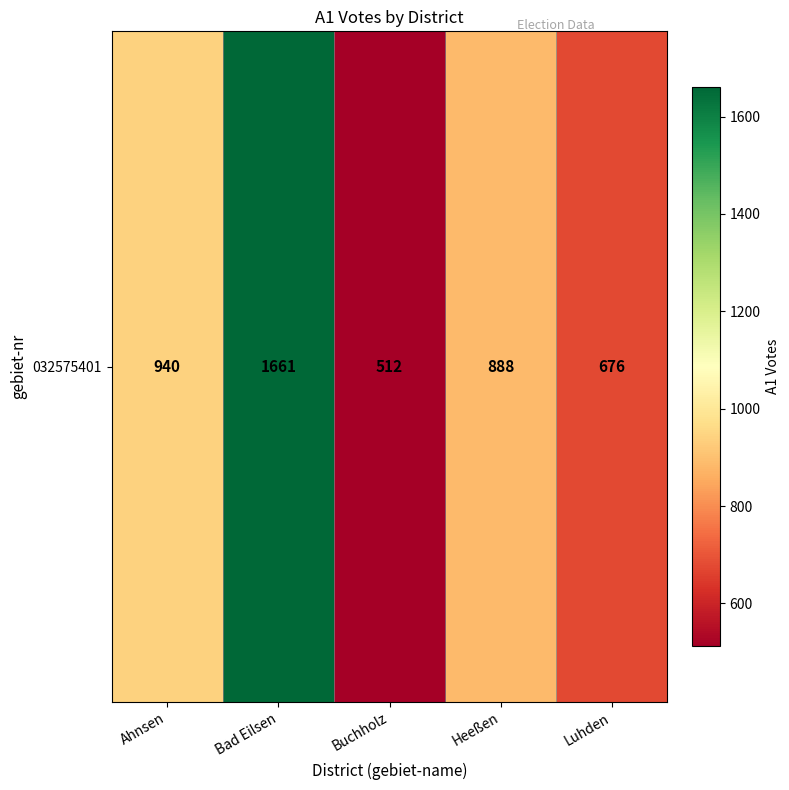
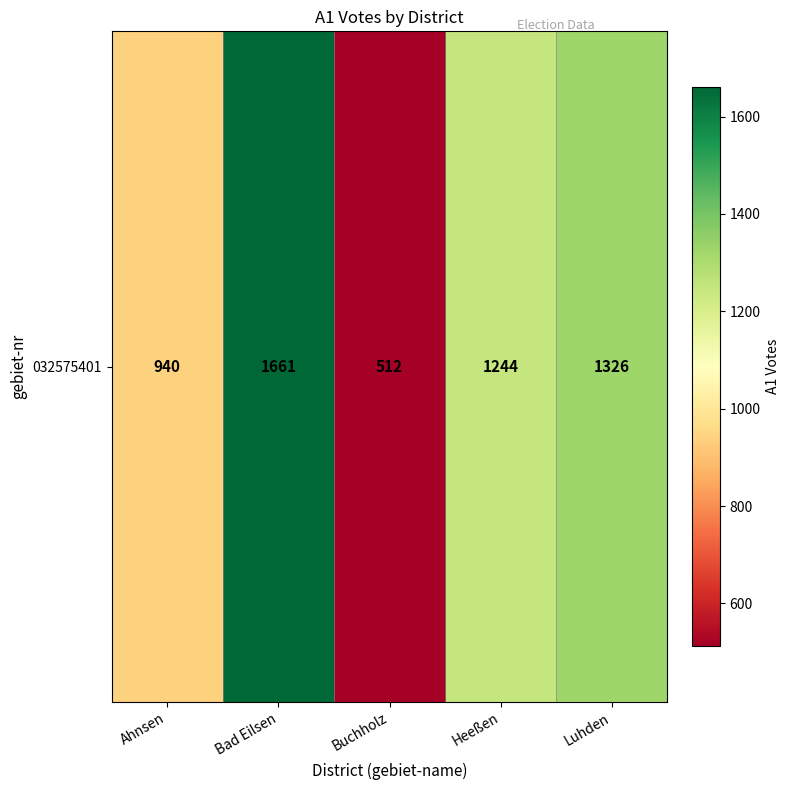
  {
    "032575401": {
      "Ahnsen": 940,
      "Bad Eilsen": 1661,
      "Buchholz": 512,
-     "Heeßen": 888,
-     "Luhden": 676
+     "Heeßen": 1244,
+     "Luhden": 1326
    }
  }
